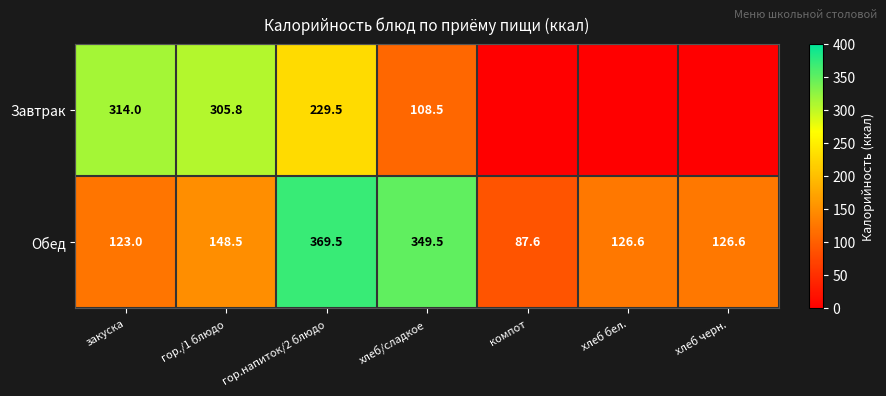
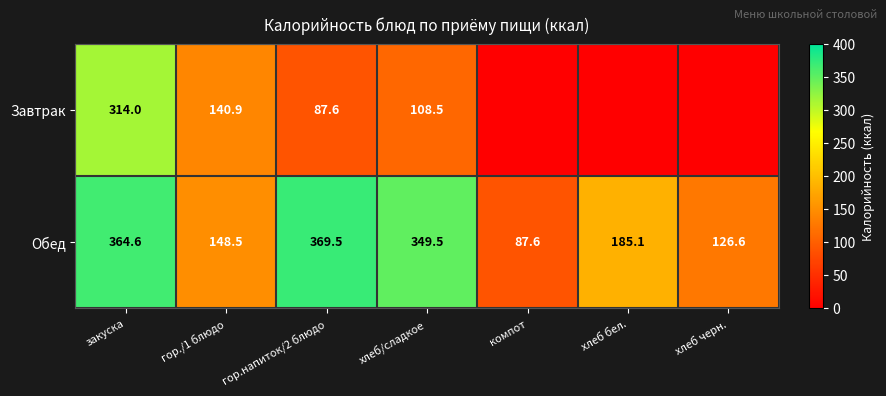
  {
    "Завтрак": {
      "закуска": 314.0,
-     "гор./1 блюдо": 305.8,
-     "гор.напиток/2 блюдо": 229.5,
+     "гор./1 блюдо": 140.9,
+     "гор.напиток/2 блюдо": 87.6,
      "хлеб/сладкое": 108.5
    },
    "Обед": {
-     "закуска": 123.0,
+     "закуска": 364.6,
      "гор./1 блюдо": 148.5,
      "гор.напиток/2 блюдо": 369.5,
      "хлеб/сладкое": 349.5,
      "компот": 87.6,
-     "хлеб бел.": 126.6,
+     "хлеб бел.": 185.1,
      "хлеб черн.": 126.6
    }
  }
